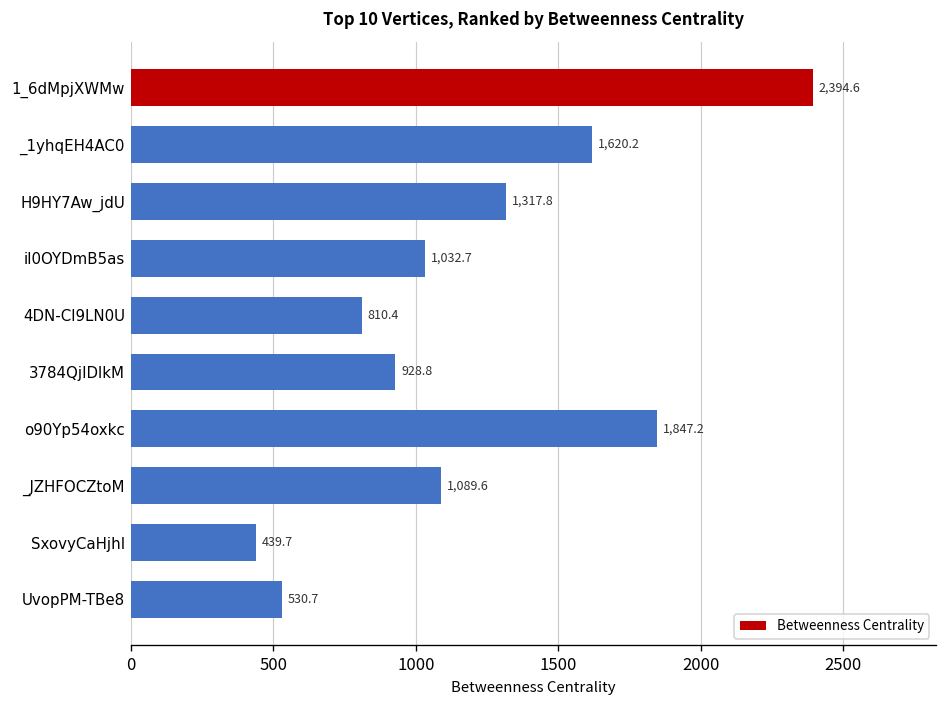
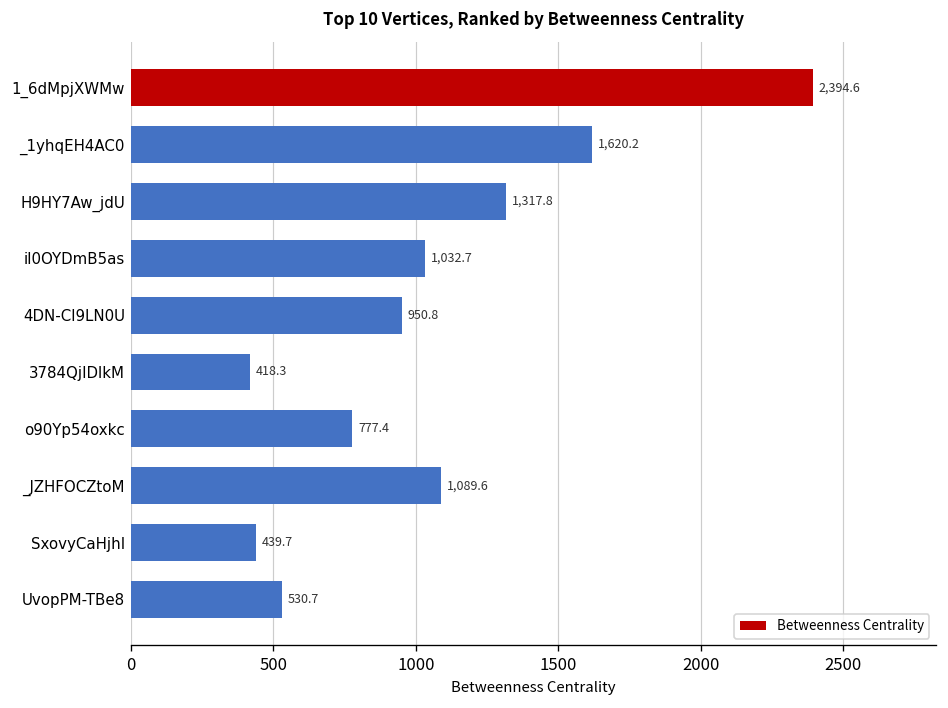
  {
    "1_6dMpjXWMw": "2,394.6",
    "_1yhqEH4AC0": "1,620.2",
    "H9HY7Aw_jdU": "1,317.8",
    "il0OYDmB5as": "1,032.7",
-   "4DN-Cl9LN0U": "810.4",
-   "3784QjIDlkM": "928.8",
-   "o90Yp54oxkc": "1,847.2",
+   "4DN-Cl9LN0U": "950.8",
+   "3784QjIDlkM": "418.3",
+   "o90Yp54oxkc": "777.4",
    "_JZHFOCZtoM": "1,089.6",
    "SxovyCaHjhI": "439.7",
    "UvopPM-TBe8": "530.7"
  }
